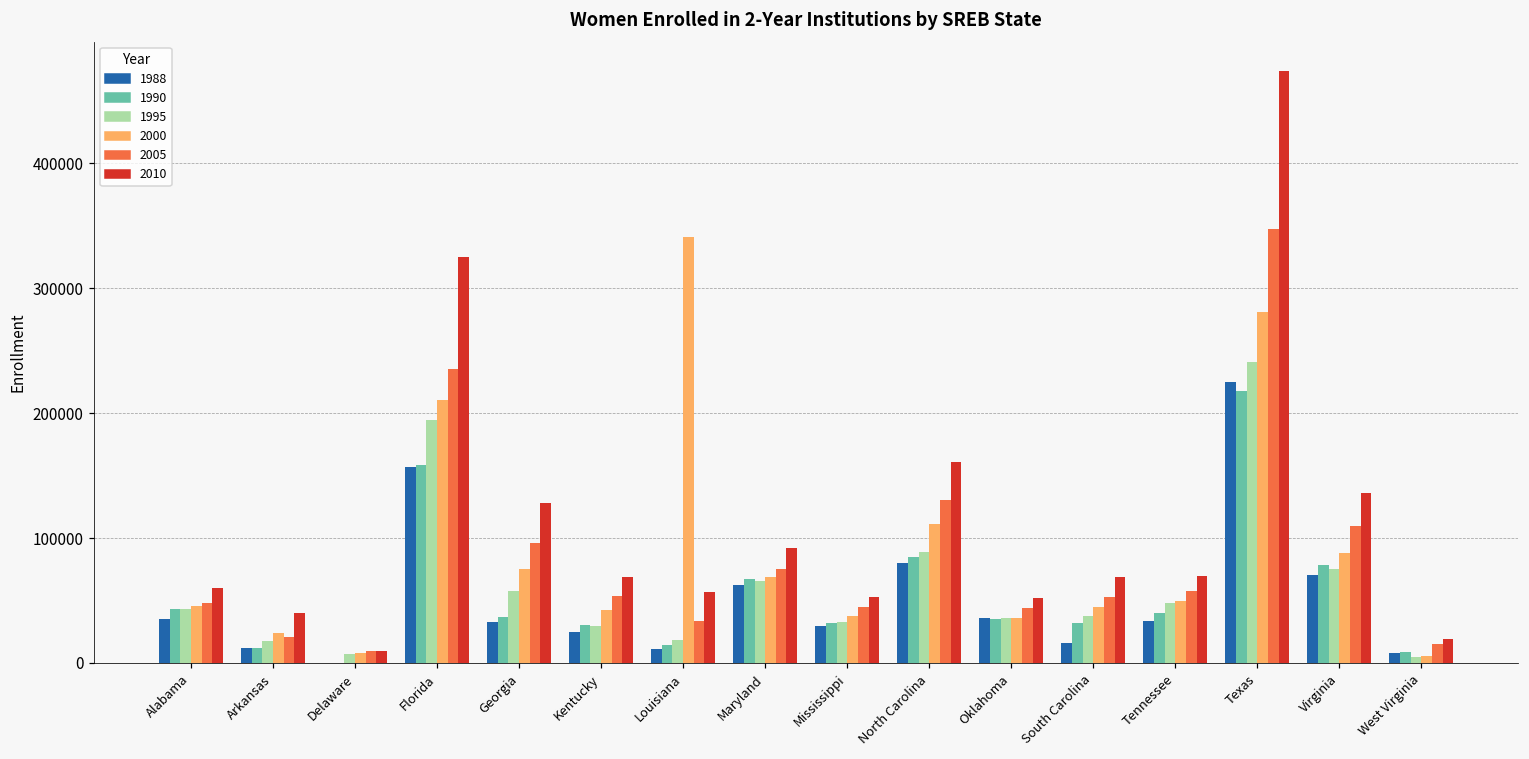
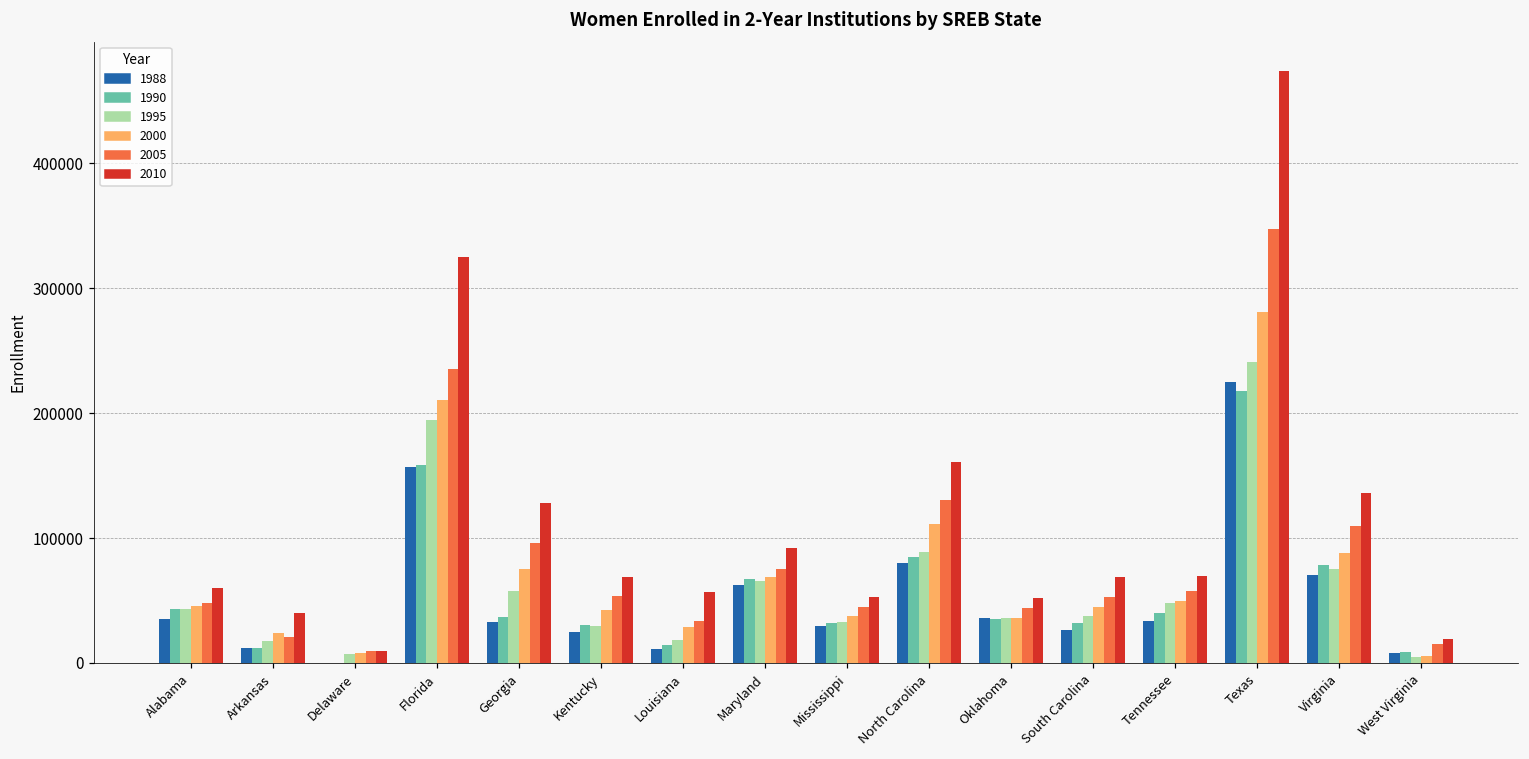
  {
    "1988": {
      "Alabama": 35000,
      "Arkansas": 12000,
      "Delaware": 0,
      "Florida": 157000,
      "Georgia": 32000,
      "Kentucky": 25000,
      "Louisiana": 11000,
      "Maryland": 62000,
      "Mississippi": 30000,
      "North Carolina": 80000,
      "Oklahoma": 36000,
-     "South Carolina": 16000,
+     "South Carolina": 26000,
      "Tennessee": 34000,
      "Texas": 225000,
      "Virginia": 70000,
      "West Virginia": 8000
    },
    "1990": {
      "Alabama": 43000,
      "Arkansas": 12000,
      "Delaware": 0,
      "Florida": 158000,
      "Georgia": 37000,
      "Kentucky": 30000,
      "Louisiana": 14000,
      "Maryland": 67000,
      "Mississippi": 32000,
      "North Carolina": 84000,
      "Oklahoma": 35000,
      "South Carolina": 32000,
      "Tennessee": 40000,
      "Texas": 218000,
      "Virginia": 78000,
      "West Virginia": 9000
    },
    "1995": {
      "Alabama": 44000,
      "Arkansas": 17000,
      "Delaware": 7000,
      "Florida": 194000,
      "Georgia": 58000,
      "Kentucky": 29000,
      "Louisiana": 19000,
      "Maryland": 65000,
      "Mississippi": 33000,
      "North Carolina": 89000,
      "Oklahoma": 36000,
      "South Carolina": 38000,
      "Tennessee": 48000,
      "Texas": 241000,
      "Virginia": 75000,
      "West Virginia": 5000
    },
    "2000": {
      "Alabama": 45000,
      "Arkansas": 24000,
      "Delaware": 8000,
      "Florida": 211000,
      "Georgia": 75000,
      "Kentucky": 42000,
-     "Louisiana": 341000,
+     "Louisiana": 29000,
      "Maryland": 69000,
      "Mississippi": 37000,
      "North Carolina": 111000,
      "Oklahoma": 36000,
      "South Carolina": 45000,
      "Tennessee": 49000,
      "Texas": 281000,
      "Virginia": 88000,
      "West Virginia": 6000
    },
    "2005": {
      "Alabama": 48000,
      "Arkansas": 21000,
      "Delaware": 9000,
      "Florida": 235000,
      "Georgia": 96000,
      "Kentucky": 54000,
      "Louisiana": 34000,
      "Maryland": 75000,
      "Mississippi": 44000,
      "North Carolina": 131000,
      "Oklahoma": 44000,
      "South Carolina": 52000,
      "Tennessee": 57000,
      "Texas": 347000,
      "Virginia": 110000,
      "West Virginia": 15000
    },
    "2010": {
      "Alabama": 60000,
      "Arkansas": 40000,
      "Delaware": 9000,
      "Florida": 325000,
      "Georgia": 128000,
      "Kentucky": 69000,
      "Louisiana": 57000,
      "Maryland": 92000,
      "Mississippi": 53000,
      "North Carolina": 161000,
      "Oklahoma": 52000,
      "South Carolina": 69000,
      "Tennessee": 70000,
      "Texas": 474000,
      "Virginia": 136000,
      "West Virginia": 19000
    }
  }
